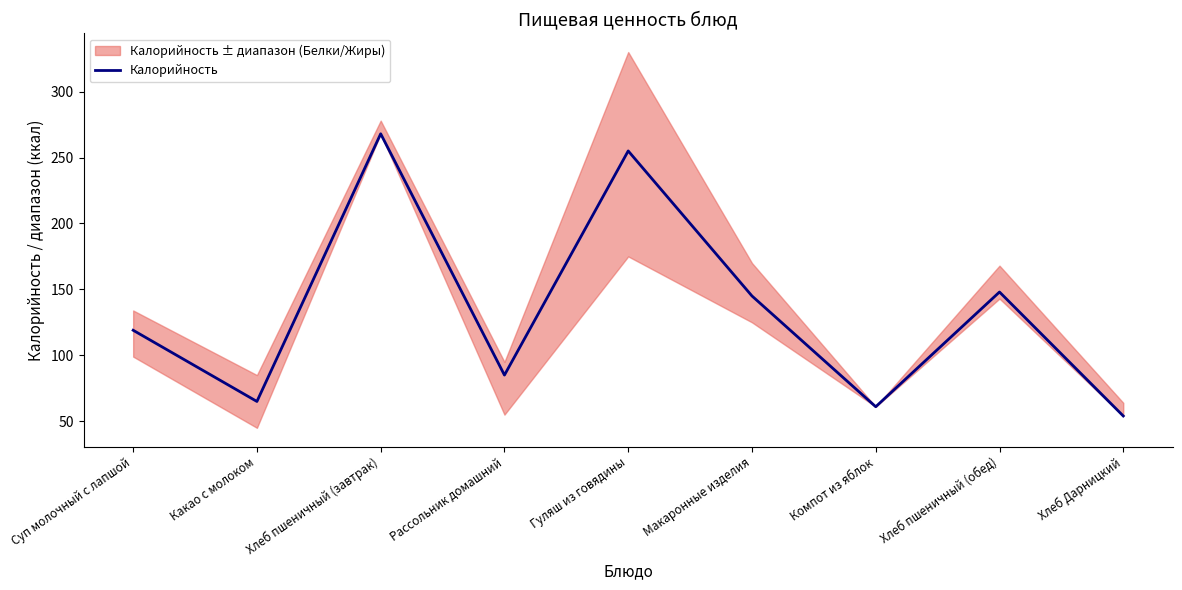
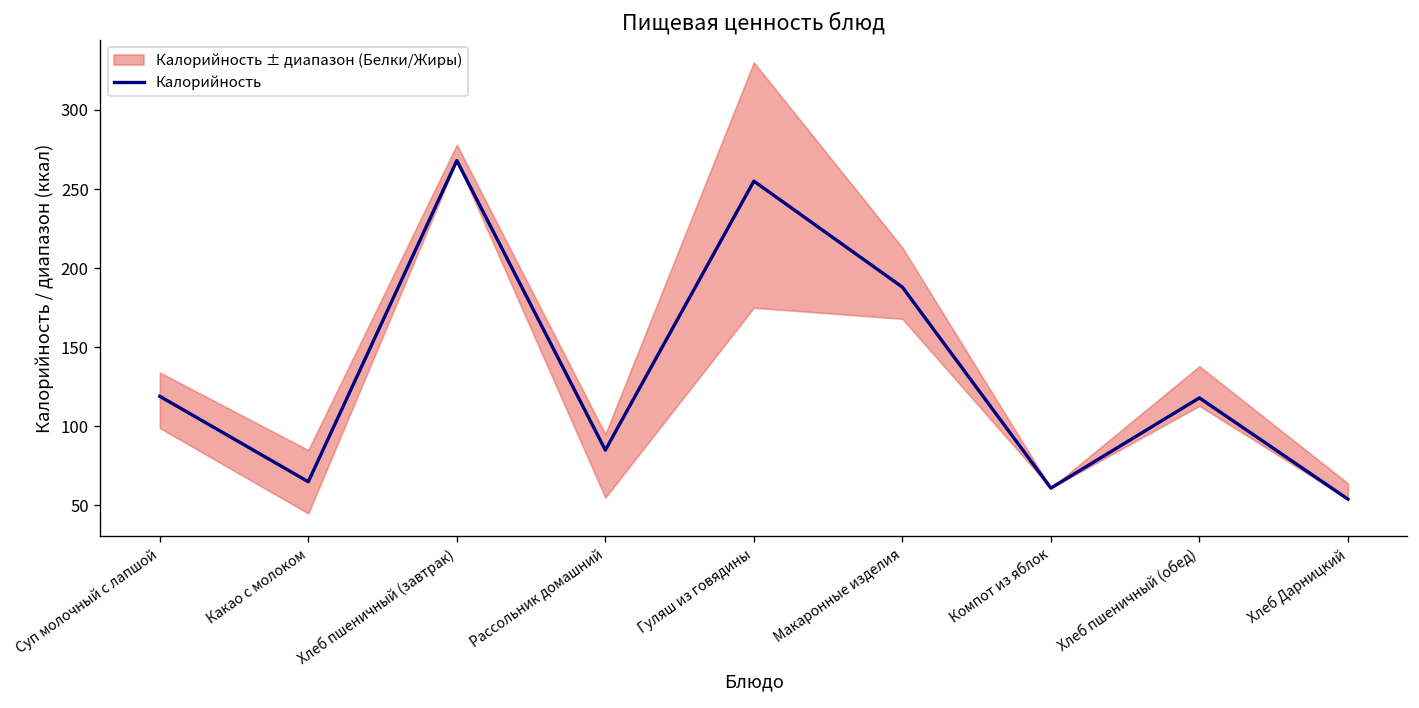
  {
    "Калорийность": {
      "Суп молочный с лапшой": 119,
      "Какао с молоком": 65,
      "Хлеб пшеничный (завтрак)": 268,
      "Рассольник домашний": 85,
      "Гуляш из говядины": 255,
-     "Макаронные изделия": 145,
-     "Хлеб пшеничный (обед)": 148,
+     "Макаронные изделия": 188,
+     "Хлеб пшеничный (обед)": 118,
      "Хлеб Дарницкий": 54
    }
  }
